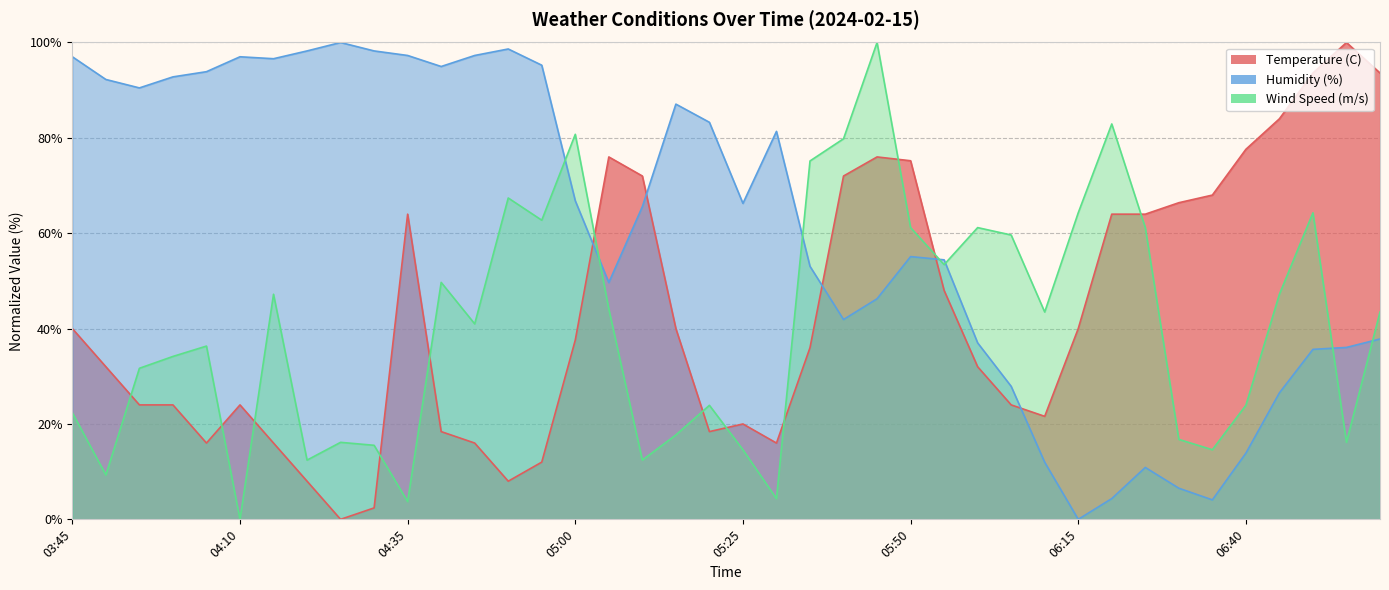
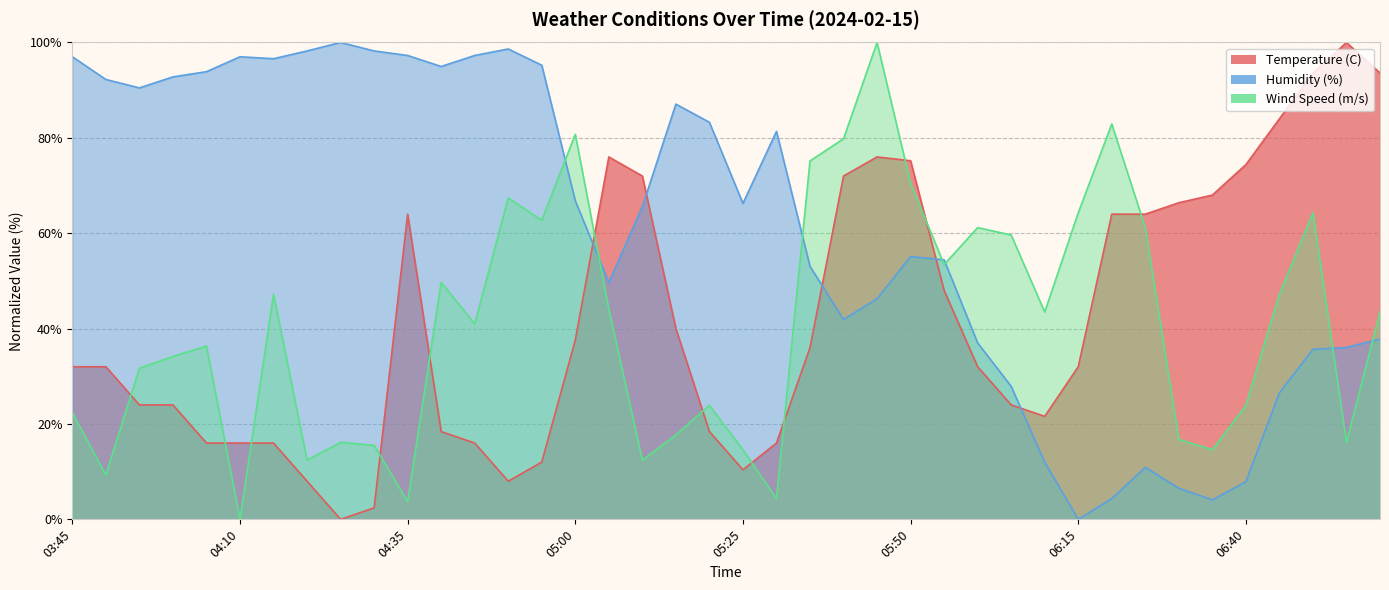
  {
    "Temperature (C)": {
-     "03:45": "40%",
-     "04:10": "24%",
+     "03:45": "32%",
+     "04:10": "16%",
      "04:35": "64%",
      "05:00": "38%",
-     "05:25": "20%",
+     "05:25": "10%",
      "05:50": "75%",
-     "06:15": "40%",
-     "06:40": "78%"
+     "06:15": "32%",
+     "06:40": "74%"
    },
    "Humidity (%)": {
      "03:45": "97%",
      "04:10": "97%",
      "04:35": "97%",
      "05:00": "67%",
      "05:25": "66%",
      "05:50": "55%",
      "06:15": "0%",
-     "06:40": "14%"
+     "06:40": "8%"
    },
    "Wind Speed (m/s)": {
      "03:45": "22%",
      "04:10": "0%",
      "04:35": "4%",
      "05:00": "81%",
      "05:25": "15%",
-     "05:50": "61%",
+     "05:50": "70%",
      "06:15": "64%",
      "06:40": "24%"
    }
  }
